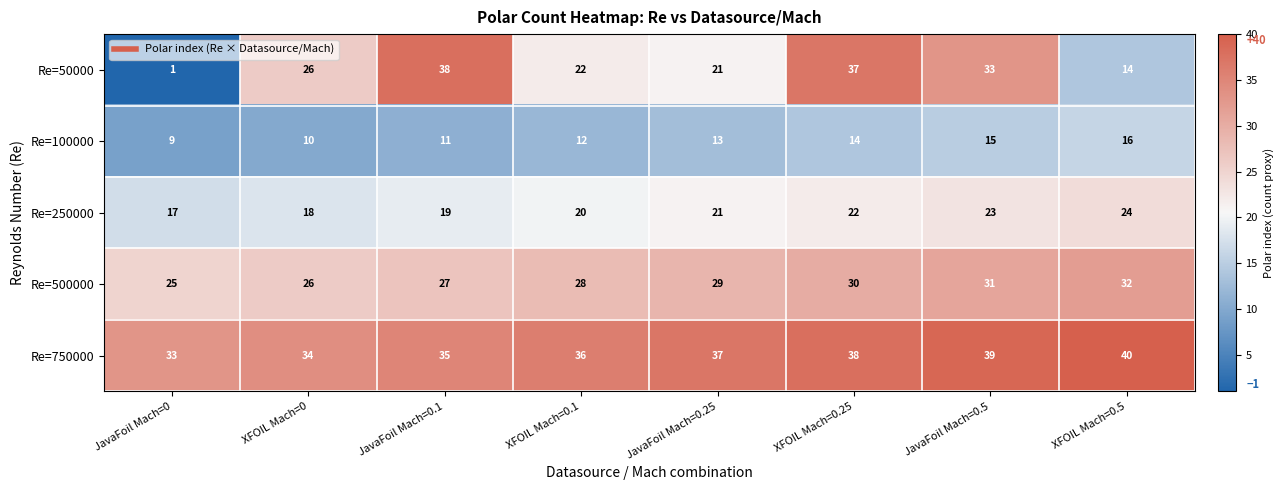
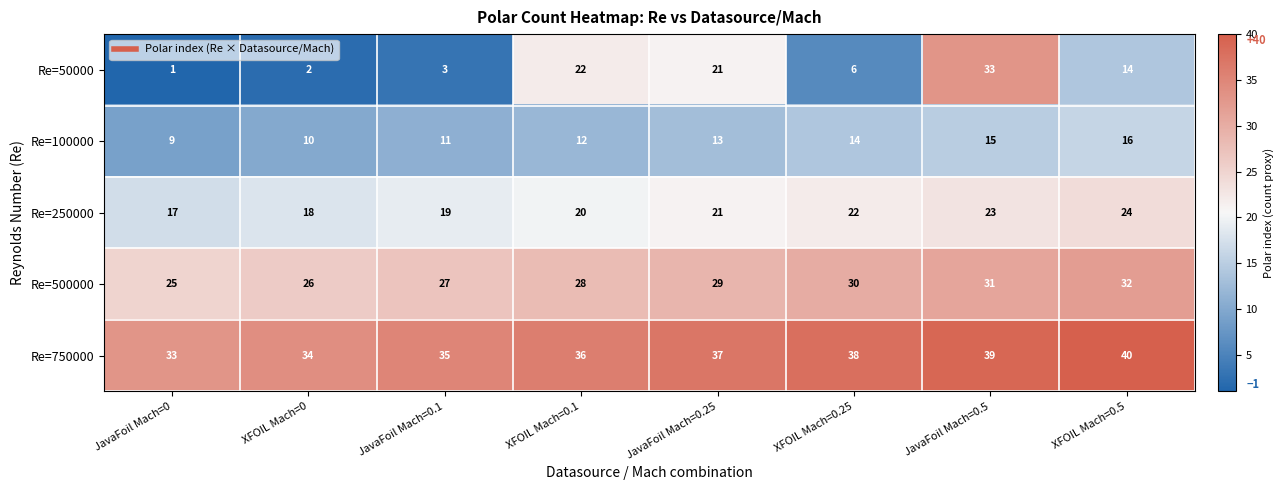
  {
    "Re=50000": {
      "JavaFoil Mach=0": 1,
-     "XFOIL Mach=0": 26,
-     "JavaFoil Mach=0.1": 38,
+     "XFOIL Mach=0": 2,
+     "JavaFoil Mach=0.1": 3,
      "XFOIL Mach=0.1": 22,
      "JavaFoil Mach=0.25": 21,
-     "XFOIL Mach=0.25": 37,
+     "XFOIL Mach=0.25": 6,
      "JavaFoil Mach=0.5": 33,
      "XFOIL Mach=0.5": 14
    },
    "Re=100000": {
      "JavaFoil Mach=0": 9,
      "XFOIL Mach=0": 10,
      "JavaFoil Mach=0.1": 11,
      "XFOIL Mach=0.1": 12,
      "JavaFoil Mach=0.25": 13,
      "XFOIL Mach=0.25": 14,
      "JavaFoil Mach=0.5": 15,
      "XFOIL Mach=0.5": 16
    },
    "Re=250000": {
      "JavaFoil Mach=0": 17,
      "XFOIL Mach=0": 18,
      "JavaFoil Mach=0.1": 19,
      "XFOIL Mach=0.1": 20,
      "JavaFoil Mach=0.25": 21,
      "XFOIL Mach=0.25": 22,
      "JavaFoil Mach=0.5": 23,
      "XFOIL Mach=0.5": 24
    },
    "Re=500000": {
      "JavaFoil Mach=0": 25,
      "XFOIL Mach=0": 26,
      "JavaFoil Mach=0.1": 27,
      "XFOIL Mach=0.1": 28,
      "JavaFoil Mach=0.25": 29,
      "XFOIL Mach=0.25": 30,
      "JavaFoil Mach=0.5": 31,
      "XFOIL Mach=0.5": 32
    },
    "Re=750000": {
      "JavaFoil Mach=0": 33,
      "XFOIL Mach=0": 34,
      "JavaFoil Mach=0.1": 35,
      "XFOIL Mach=0.1": 36,
      "JavaFoil Mach=0.25": 37,
      "XFOIL Mach=0.25": 38,
      "JavaFoil Mach=0.5": 39,
      "XFOIL Mach=0.5": 40
    }
  }
